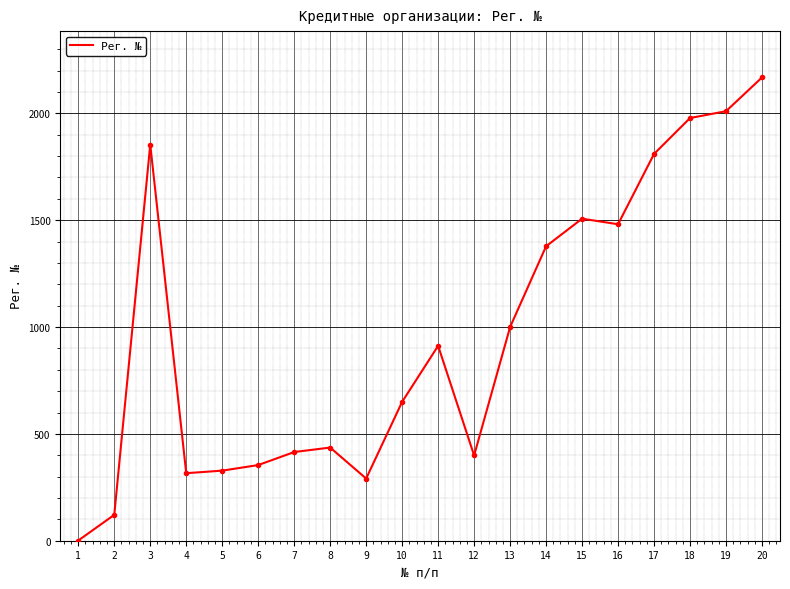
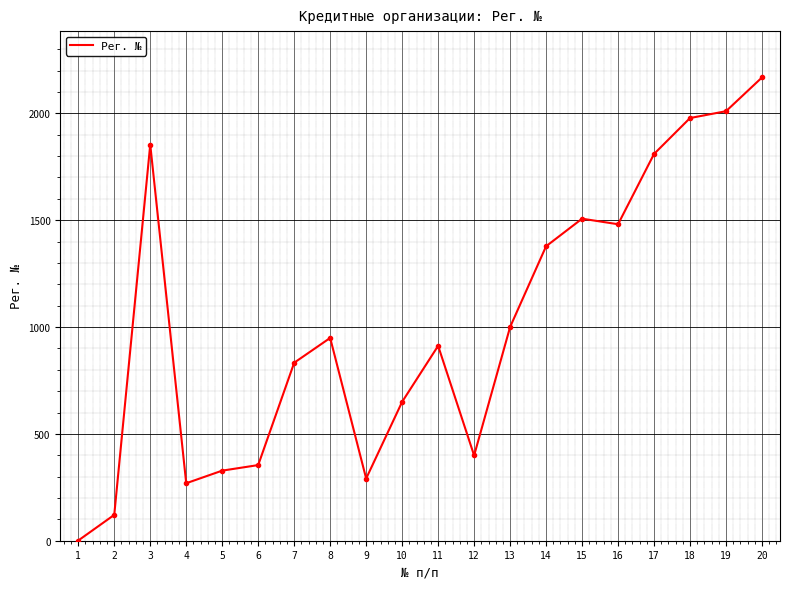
  {
    "1": 0,
    "2": 120,
    "3": 1850,
-   "4": 320,
+   "4": 270,
    "5": 330,
    "6": 350,
-   "7": 420,
-   "8": 440,
+   "7": 830,
+   "8": 950,
    "9": 290,
    "10": 650,
    "11": 910,
    "12": 400,
    "13": 1000,
    "14": 1380,
    "15": 1510,
    "16": 1480,
    "17": 1810,
    "18": 1980,
    "19": 2010,
    "20": 2170
  }
